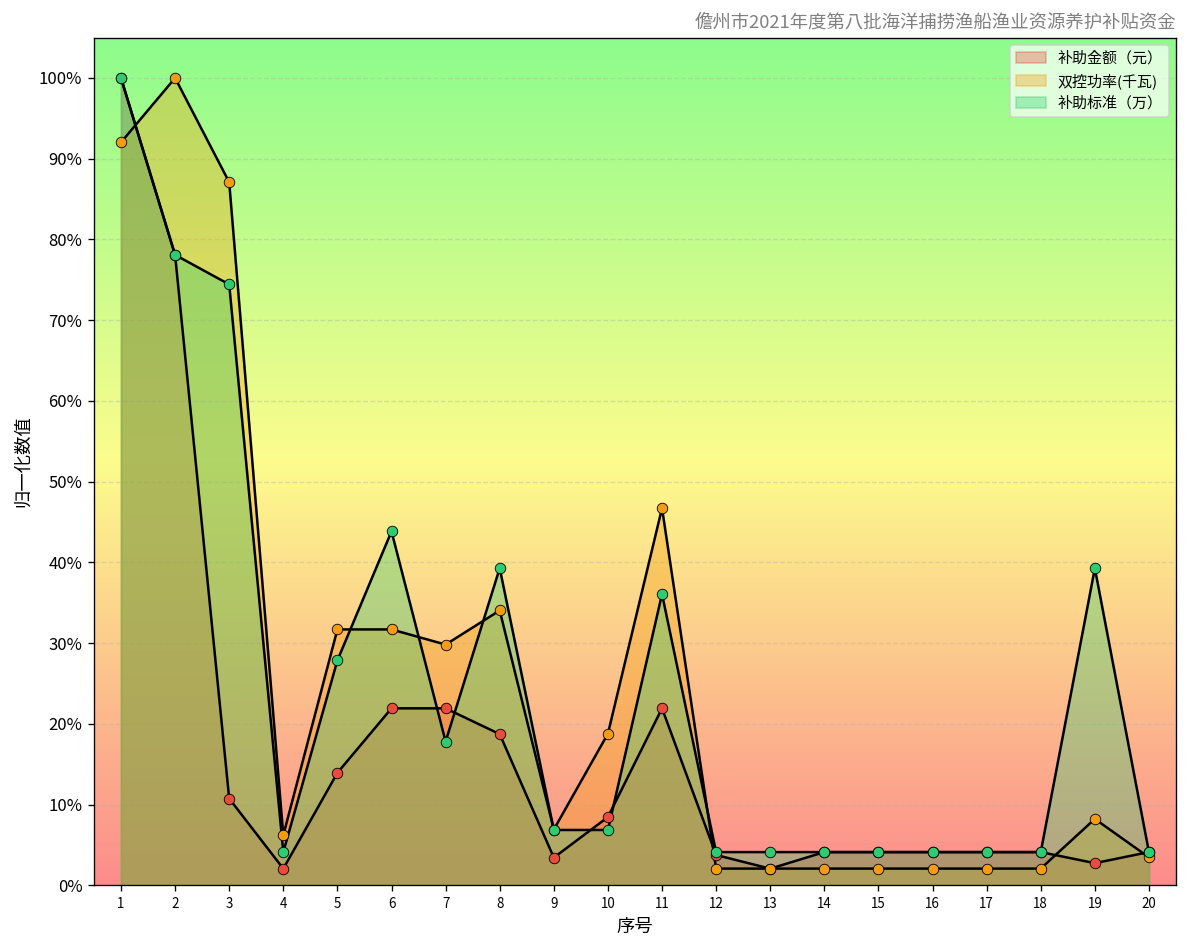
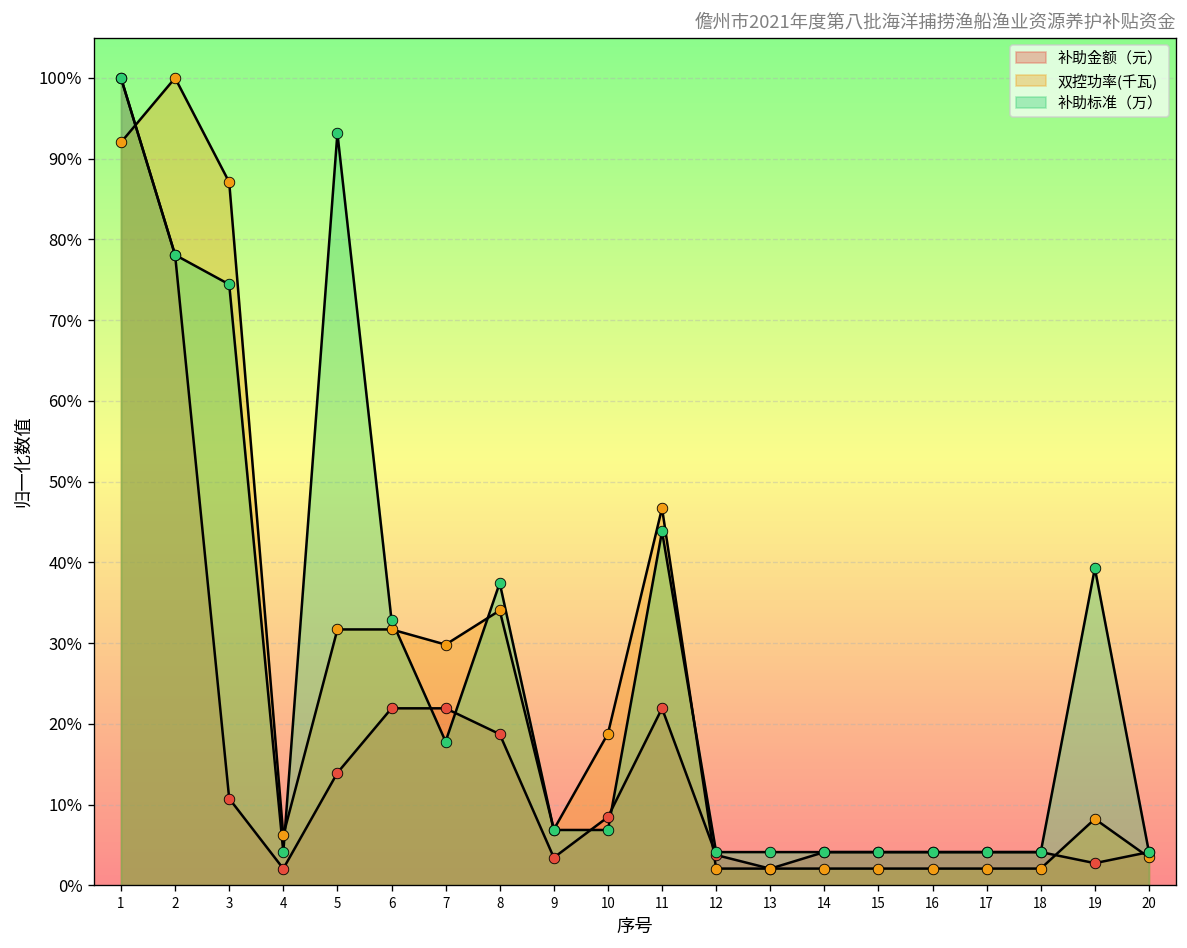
  {
    "补助标准（万）": {
      "3": "74%",
      "4": "4%",
-     "5": "28%",
-     "6": "44%",
+     "5": "93%",
+     "6": "33%",
      "7": "18%",
-     "8": "39%",
+     "8": "37%",
      "10": "7%",
-     "11": "36%",
+     "11": "44%",
      "13": "4%",
      "19": "39%"
    }
  }
